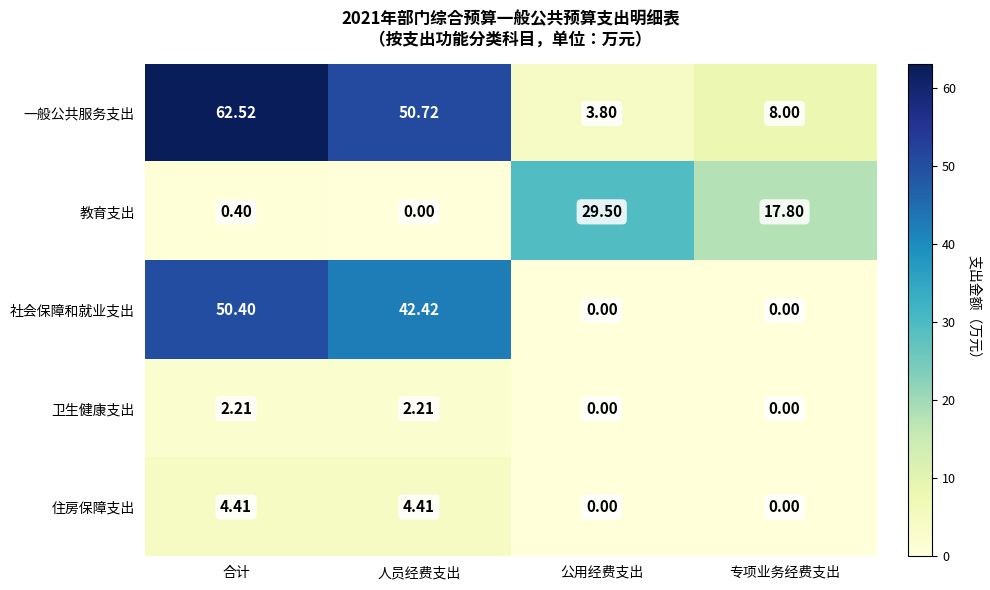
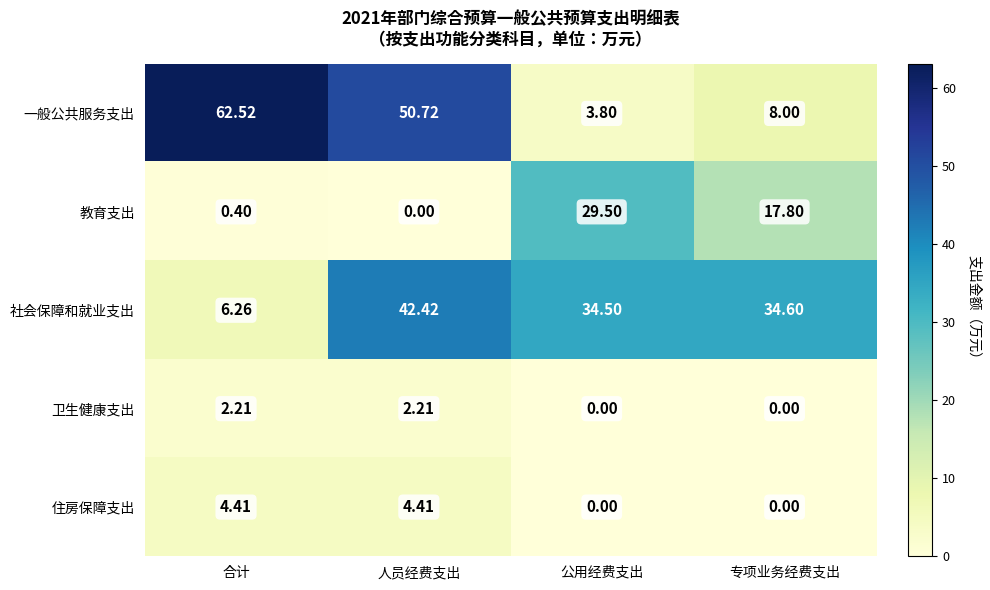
  {
    "社会保障和就业支出": {
-     "合计": 50.40,
-     "公用经费支出": 0.00,
-     "专项业务经费支出": 0.00
+     "合计": 6.26,
+     "公用经费支出": 34.50,
+     "专项业务经费支出": 34.60
    }
  }
